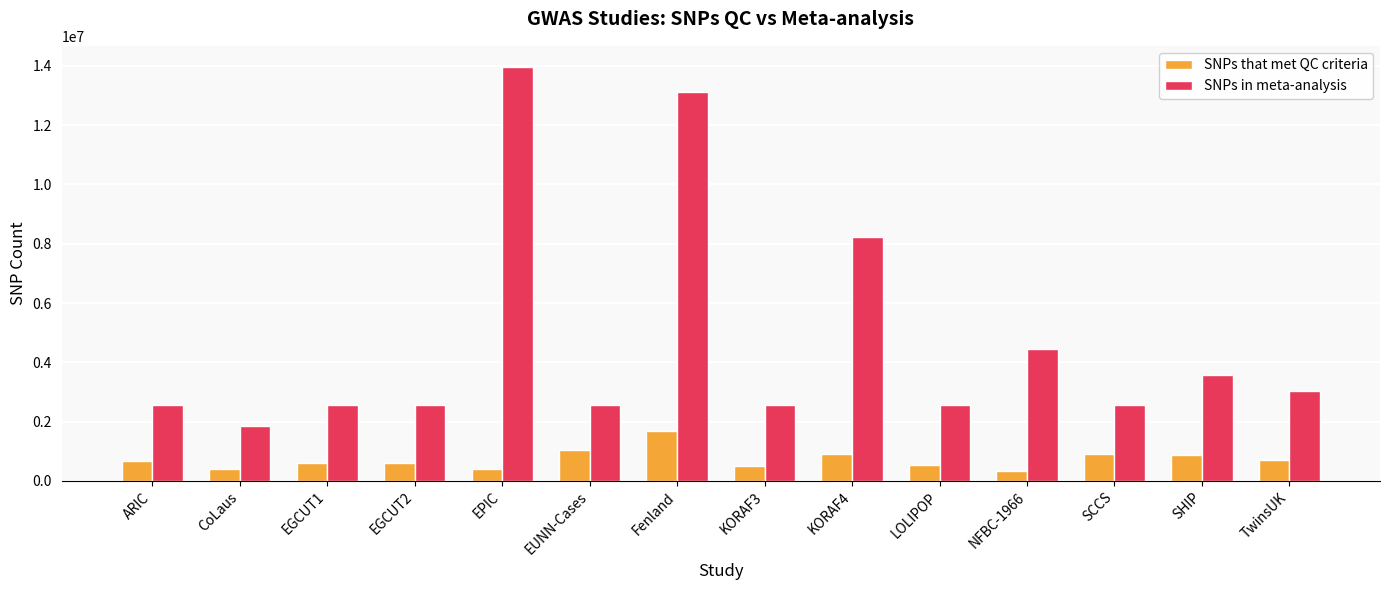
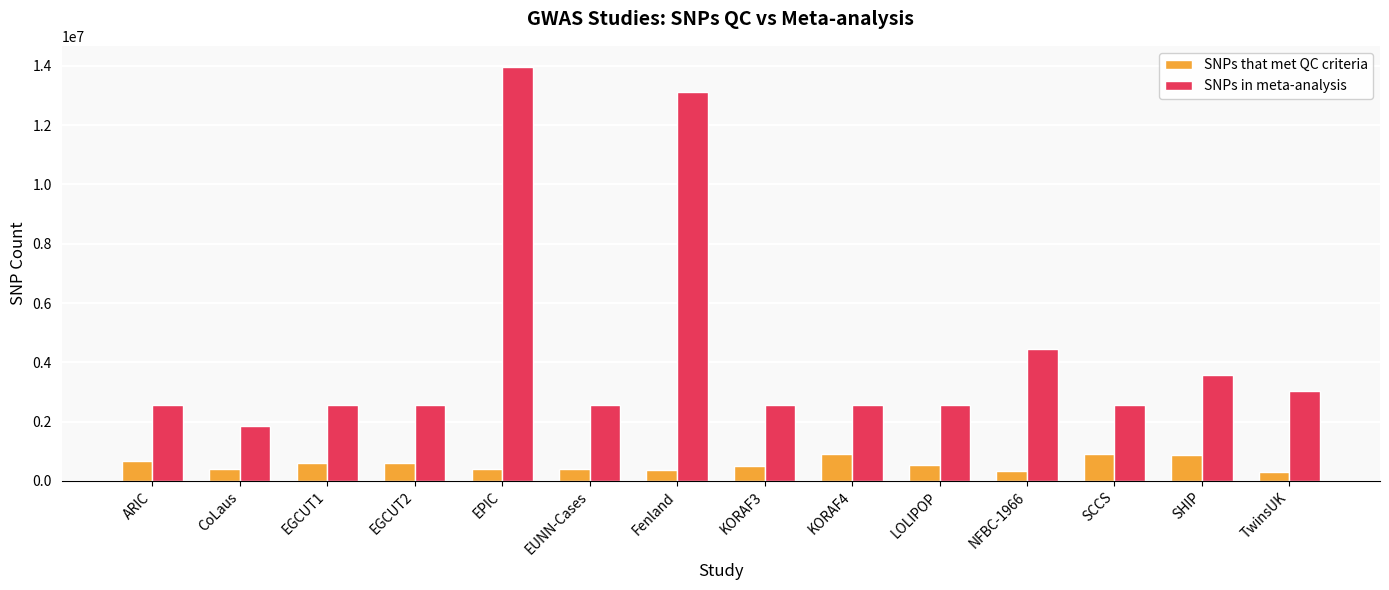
  {
    "SNPs that met QC criteria": {
      "ARIC": 700000,
      "CoLaus": 400000,
      "EGCUT1": 600000,
      "EGCUT2": 600000,
      "EPIC": 400000,
-     "EUNN-Cases": 1000000,
-     "Fenland": 1700000,
+     "EUNN-Cases": 400000,
+     "Fenland": 400000,
      "KORAF3": 500000,
      "KORAF4": 900000,
      "LOLIPOP": 500000,
      "NFBC-1966": 300000,
      "SCCS": 900000,
      "SHIP": 900000,
-     "TwinsUK": 700000
+     "TwinsUK": 300000
    },
    "SNPs in meta-analysis": {
      "ARIC": 2600000,
      "CoLaus": 1900000,
      "EGCUT1": 2600000,
      "EGCUT2": 2600000,
      "EPIC": 14000000,
      "EUNN-Cases": 2500000,
      "Fenland": 13100000,
      "KORAF3": 2600000,
-     "KORAF4": 8200000,
+     "KORAF4": 2500000,
      "LOLIPOP": 2600000,
      "NFBC-1966": 4400000,
      "SCCS": 2500000,
      "SHIP": 3600000,
      "TwinsUK": 3000000
    }
  }
